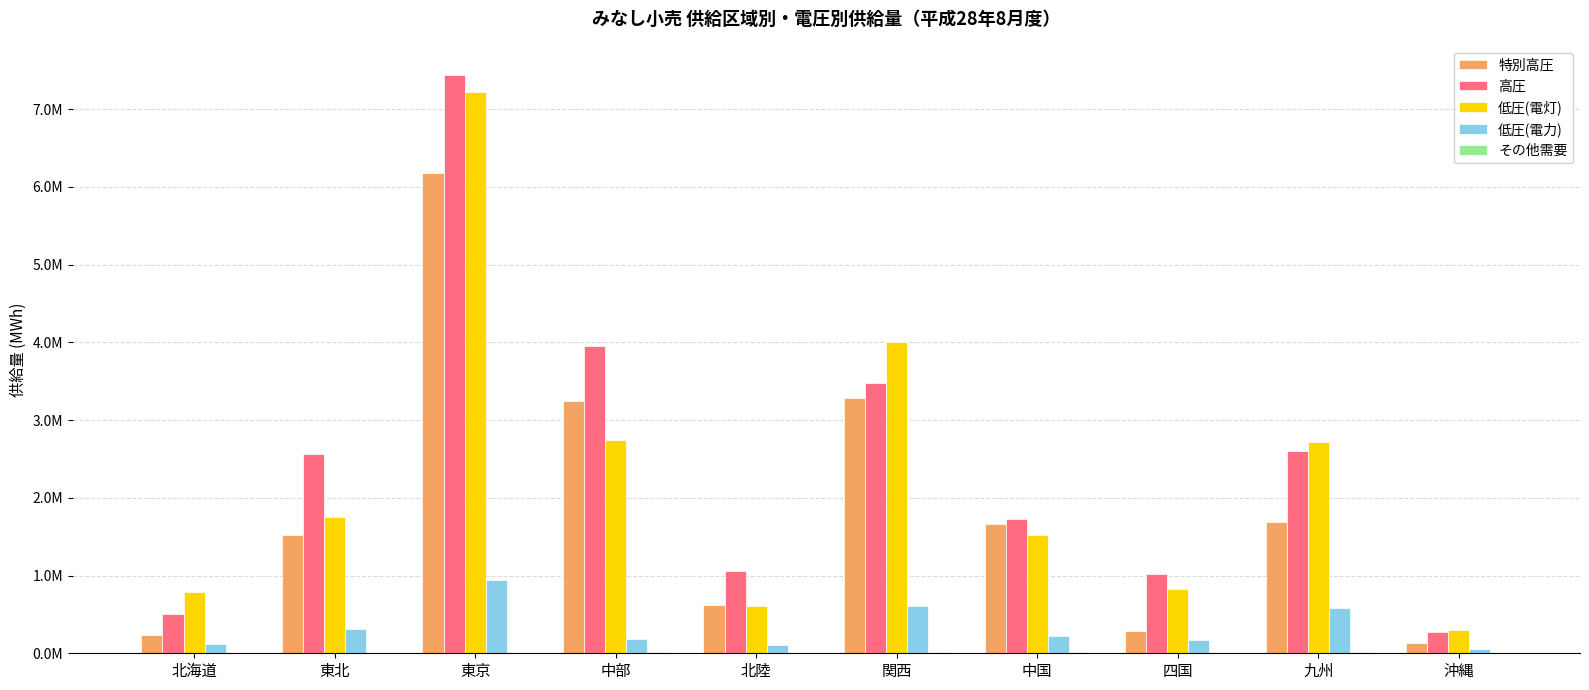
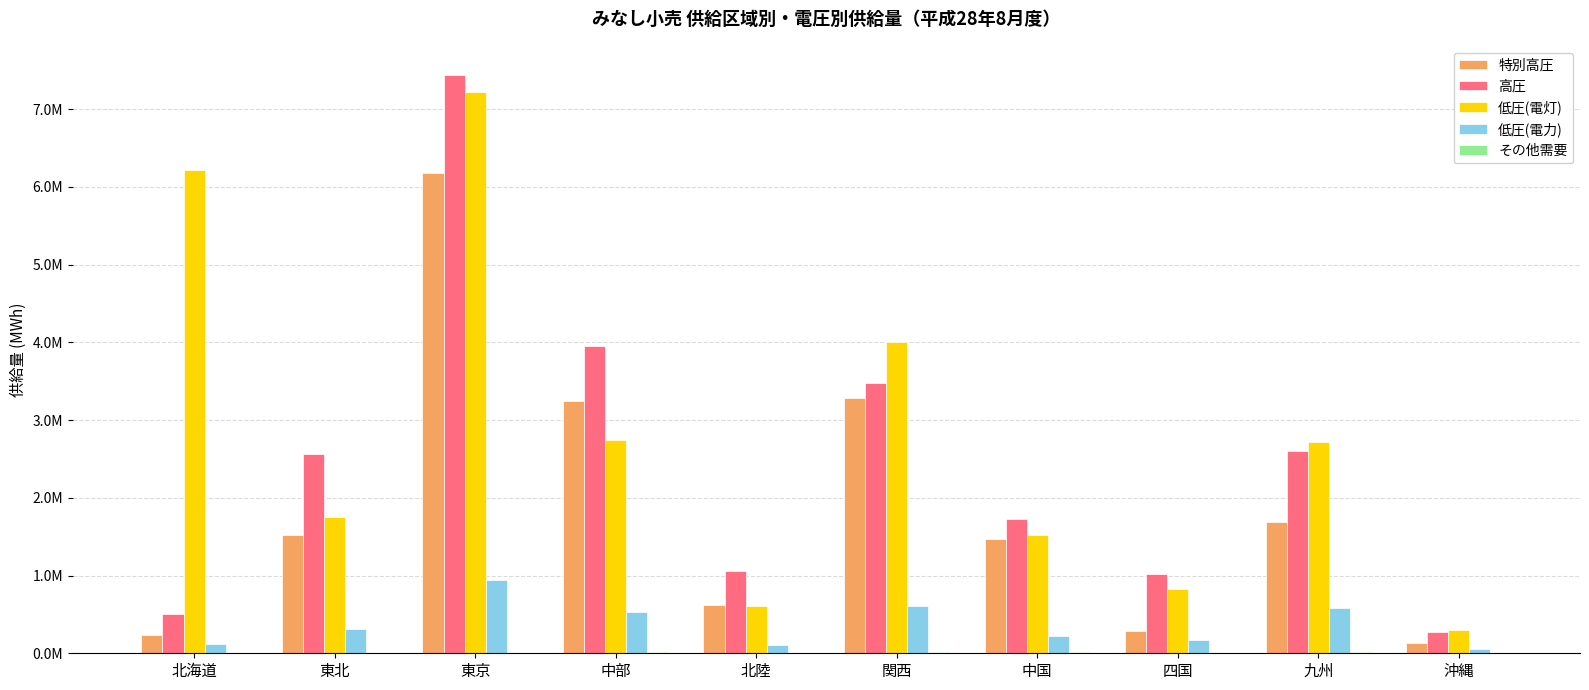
  {
    "特別高圧": {
      "北海道": 200000,
      "東北": 1500000,
      "東京": 6200000,
      "中部": 3200000,
      "北陸": 600000,
      "関西": 3300000,
-     "中国": 1700000,
+     "中国": 1500000,
      "四国": 300000,
      "九州": 1700000,
      "沖縄": 100000
    },
    "高圧": {
      "北海道": 500000,
      "東北": 2600000,
      "東京": 7400000,
      "中部": 4000000,
      "北陸": 1100000,
      "関西": 3500000,
      "中国": 1700000,
      "四国": 1000000,
      "九州": 2600000,
      "沖縄": 300000
    },
    "低圧(電灯)": {
-     "北海道": 800000,
+     "北海道": 6200000,
      "東北": 1800000,
      "東京": 7200000,
      "中部": 2700000,
      "北陸": 600000,
      "関西": 4000000,
      "中国": 1500000,
      "四国": 800000,
      "九州": 2700000,
      "沖縄": 300000
    },
    "低圧(電力)": {
      "北海道": 100000,
      "東北": 300000,
      "東京": 900000,
-     "中部": 200000,
+     "中部": 500000,
      "北陸": 100000,
      "関西": 600000,
      "中国": 200000,
      "四国": 200000,
      "九州": 600000,
      "沖縄": 100000
    },
    "その他需要": {
      "東京": 0
    }
  }
